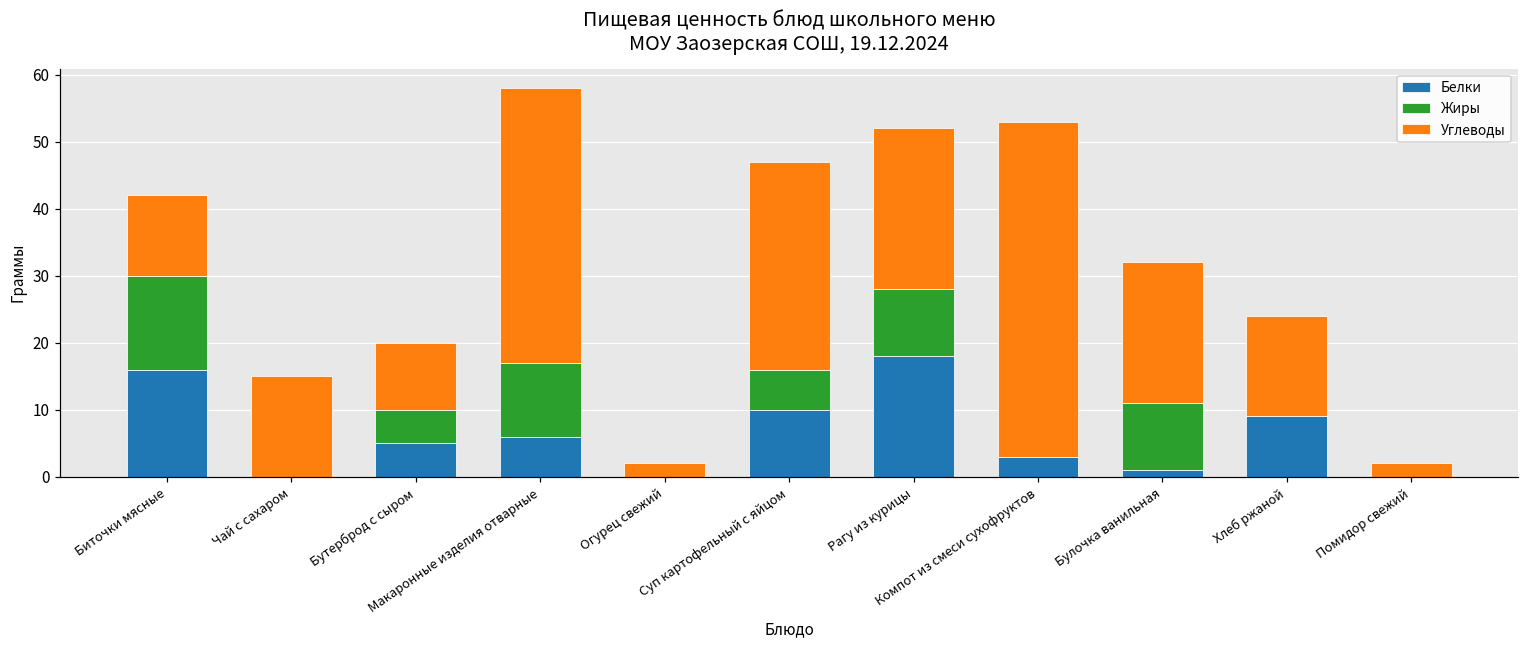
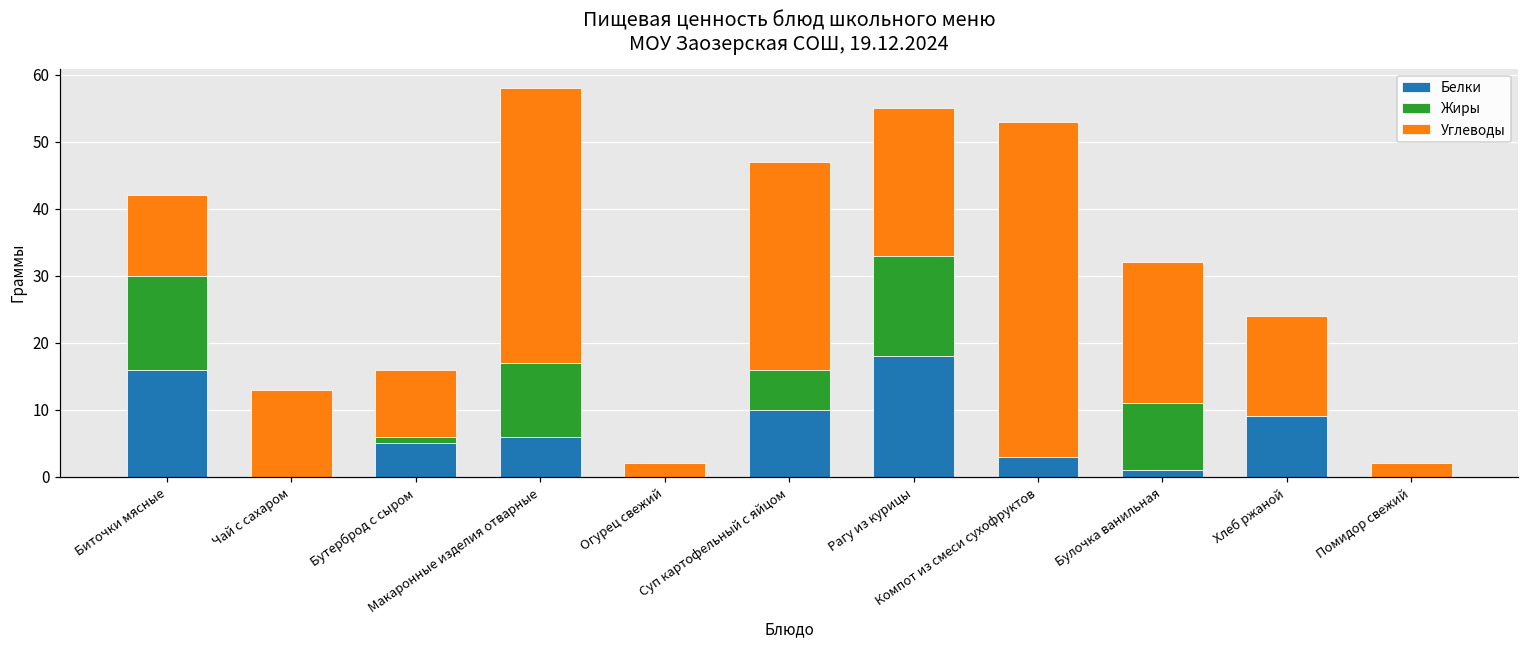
  {
    "Белки": {
      "Биточки мясные": 16,
      "Чай с сахаром": 0,
      "Бутерброд с сыром": 5,
      "Макаронные изделия отварные": 6,
      "Огурец свежий": 0,
      "Суп картофельный с яйцом": 10,
      "Рагу из курицы": 18,
      "Компот из смеси сухофруктов": 3,
      "Булочка ванильная": 1,
      "Хлеб ржаной": 9,
      "Помидор свежий": 0
    },
    "Жиры": {
      "Биточки мясные": 14,
      "Чай с сахаром": 0,
-     "Бутерброд с сыром": 5,
+     "Бутерброд с сыром": 1,
      "Макаронные изделия отварные": 11,
      "Огурец свежий": 0,
      "Суп картофельный с яйцом": 6,
-     "Рагу из курицы": 10,
+     "Рагу из курицы": 15,
      "Компот из смеси сухофруктов": 0,
      "Булочка ванильная": 10,
      "Хлеб ржаной": 0,
      "Помидор свежий": 0
    },
    "Углеводы": {
      "Биточки мясные": 12,
-     "Чай с сахаром": 15,
+     "Чай с сахаром": 13,
      "Бутерброд с сыром": 10,
      "Макаронные изделия отварные": 41,
      "Огурец свежий": 2,
      "Суп картофельный с яйцом": 31,
-     "Рагу из курицы": 24,
+     "Рагу из курицы": 22,
      "Компот из смеси сухофруктов": 50,
      "Булочка ванильная": 21,
      "Хлеб ржаной": 15,
      "Помидор свежий": 2
    }
  }
